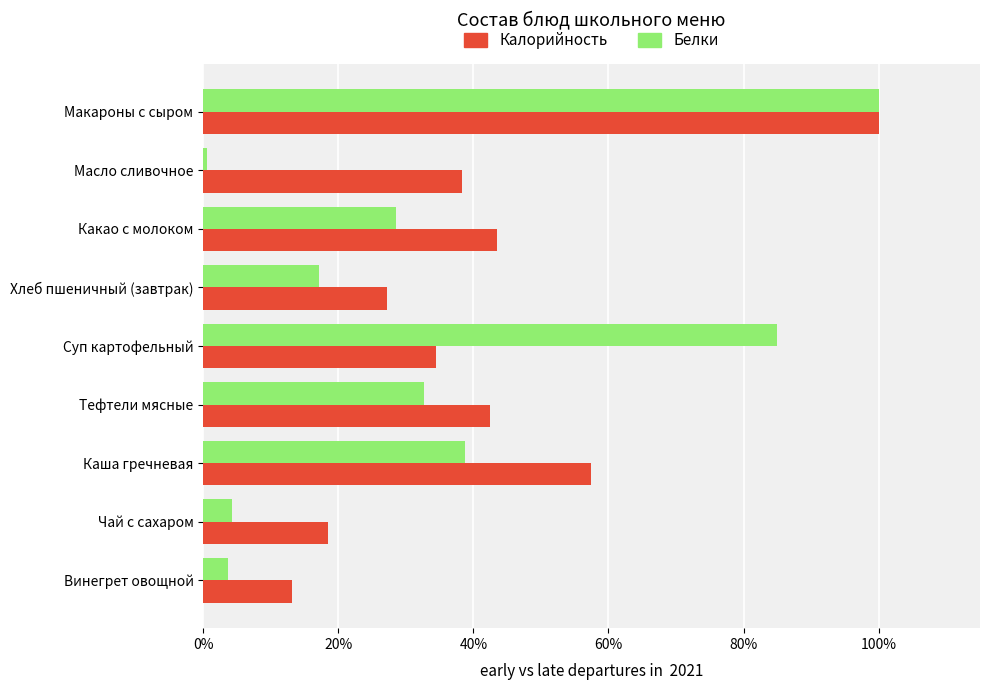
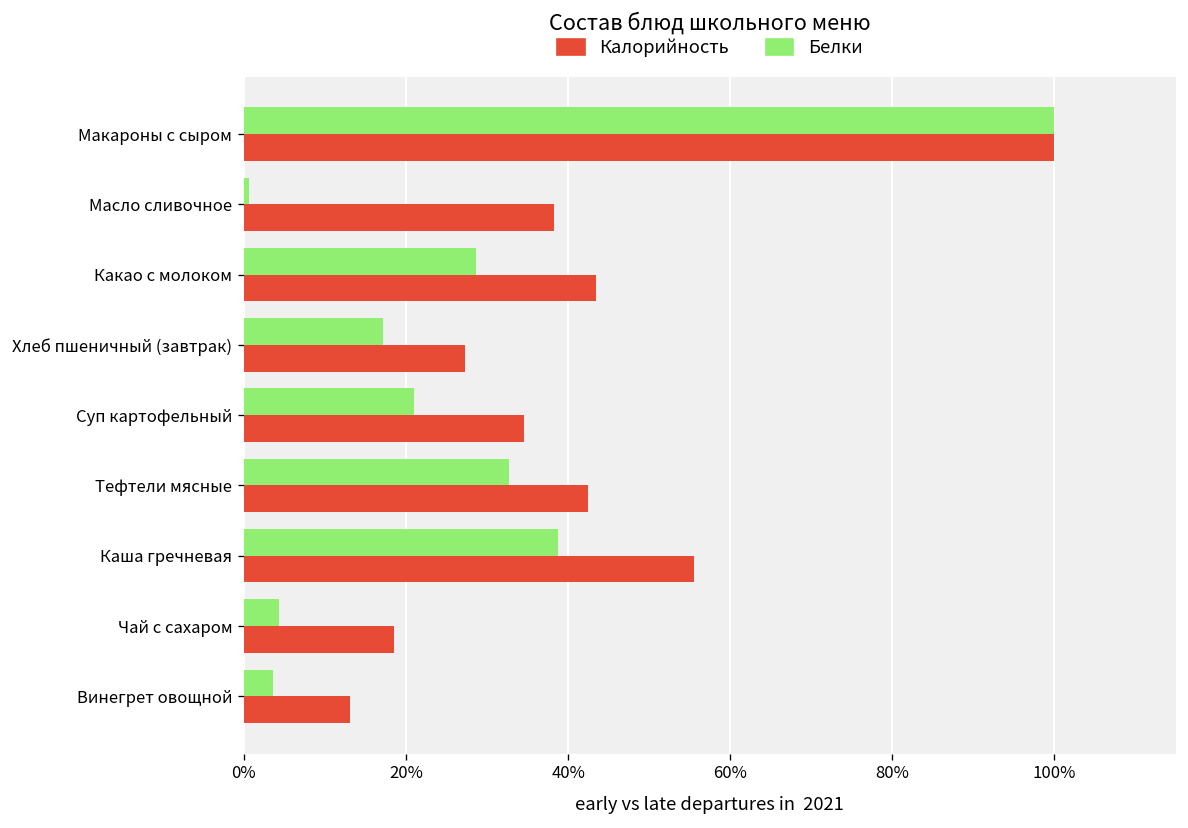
  {
    "Калорийность": {
      "Макароны с сыром": "100%",
      "Масло сливочное": "38%",
      "Какао с молоком": "43%",
      "Хлеб пшеничный (завтрак)": "27%",
      "Суп картофельный": "35%",
      "Тефтели мясные": "42%",
-     "Каша гречневая": "57%",
+     "Каша гречневая": "56%",
      "Чай с сахаром": "19%",
      "Винегрет овощной": "13%"
    },
    "Белки": {
      "Макароны с сыром": "100%",
      "Масло сливочное": "1%",
      "Какао с молоком": "29%",
      "Хлеб пшеничный (завтрак)": "17%",
-     "Суп картофельный": "85%",
+     "Суп картофельный": "21%",
      "Тефтели мясные": "33%",
      "Каша гречневая": "39%",
      "Чай с сахаром": "4%",
      "Винегрет овощной": "4%"
    }
  }
